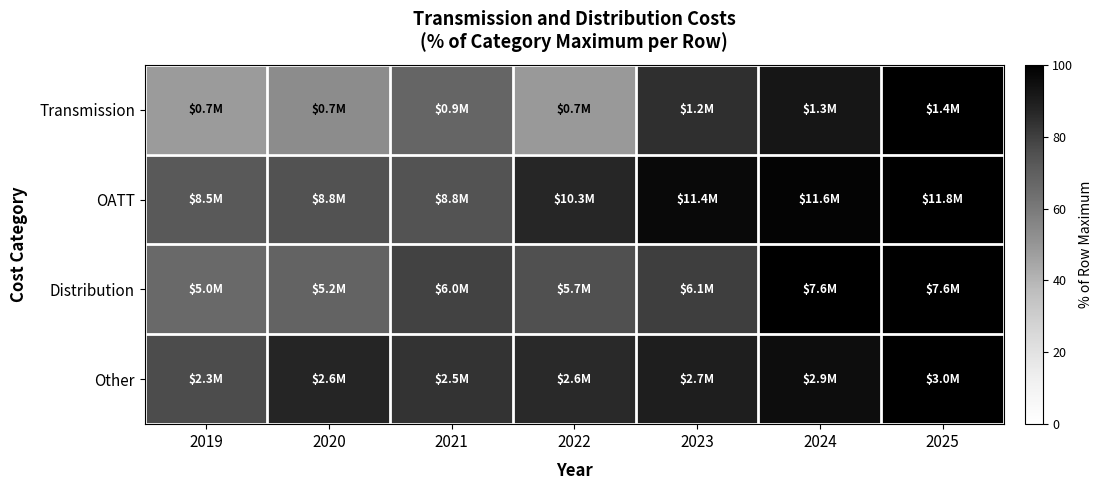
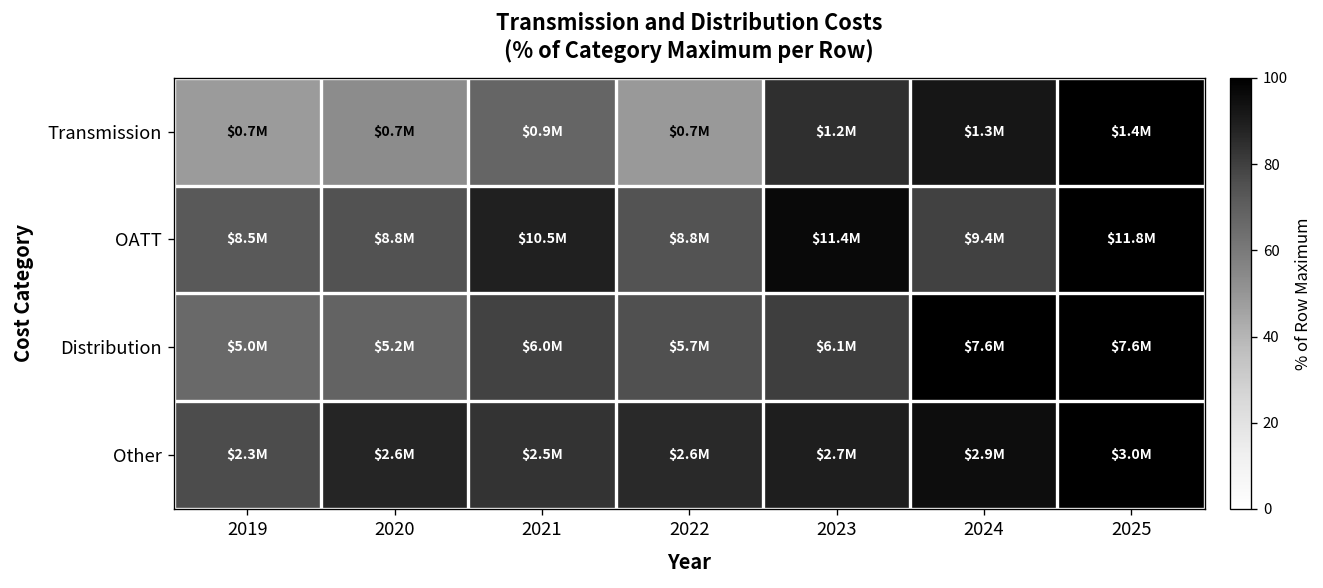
  {
    "Transmission": {
      "2019": "$0.7M",
      "2020": "$0.7M",
      "2021": "$0.9M",
      "2022": "$0.7M",
      "2023": "$1.2M",
      "2024": "$1.3M",
      "2025": "$1.4M"
    },
    "OATT": {
      "2019": "$8.5M",
      "2020": "$8.8M",
-     "2021": "$8.8M",
-     "2022": "$10.3M",
+     "2021": "$10.5M",
+     "2022": "$8.8M",
      "2023": "$11.4M",
-     "2024": "$11.6M",
+     "2024": "$9.4M",
      "2025": "$11.8M"
    },
    "Distribution": {
      "2019": "$5.0M",
      "2020": "$5.2M",
      "2021": "$6.0M",
      "2022": "$5.7M",
      "2023": "$6.1M",
      "2024": "$7.6M",
      "2025": "$7.6M"
    },
    "Other": {
      "2019": "$2.3M",
      "2020": "$2.6M",
      "2021": "$2.5M",
      "2022": "$2.6M",
      "2023": "$2.7M",
      "2024": "$2.9M",
      "2025": "$3.0M"
    }
  }
